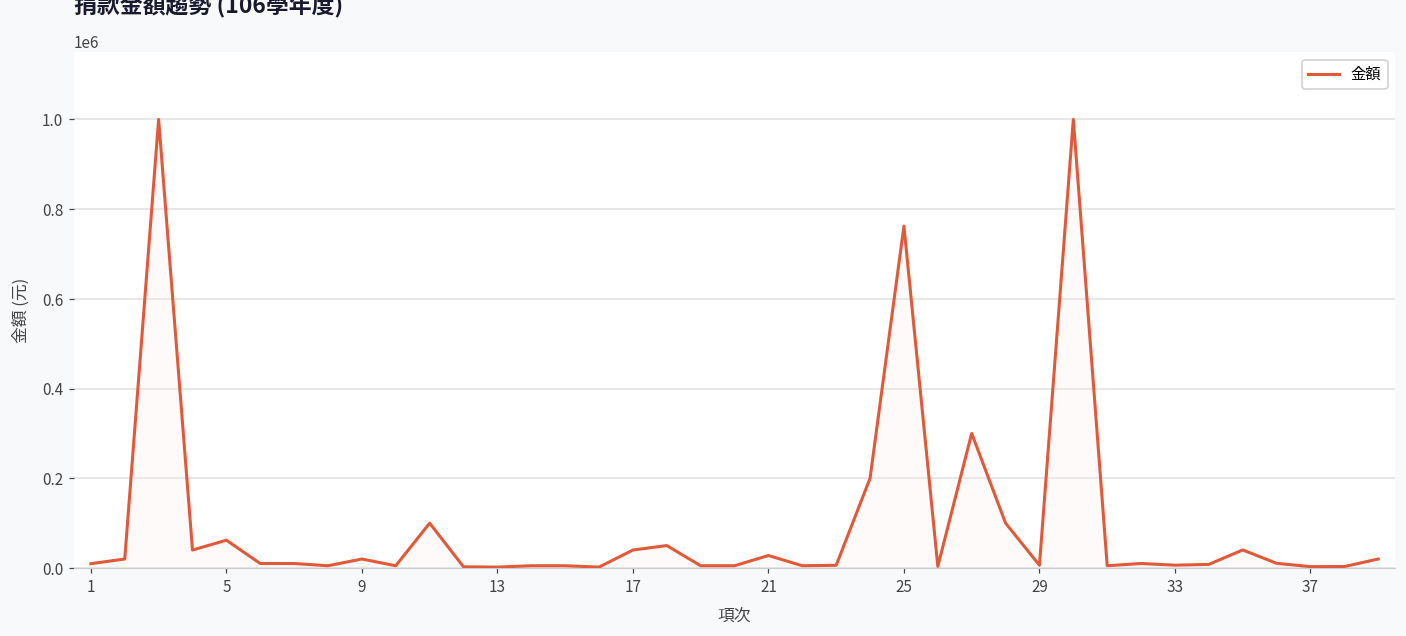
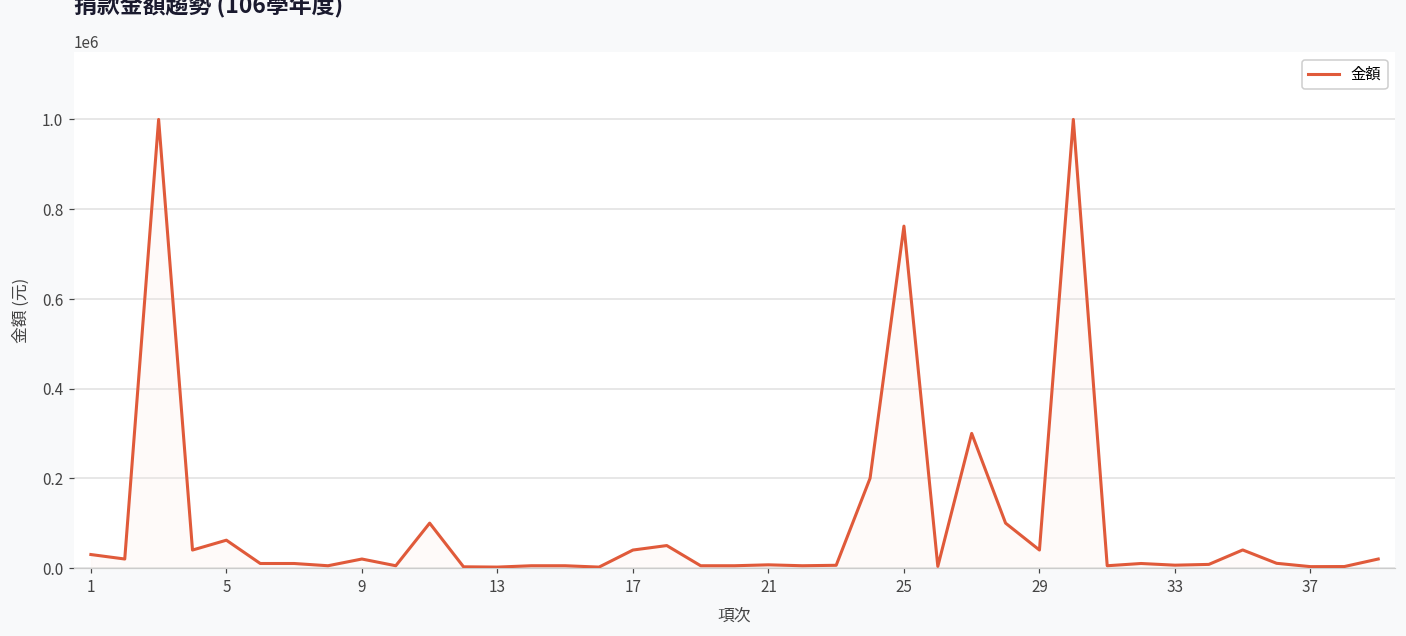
  {
-   "1": 10000,
+   "1": 30000,
    "5": 60000,
    "9": 20000,
    "13": 0,
    "17": 40000,
-   "21": 30000,
+   "21": 10000,
    "25": 760000,
-   "29": 10000,
+   "29": 40000,
    "33": 10000,
    "37": 0
  }
